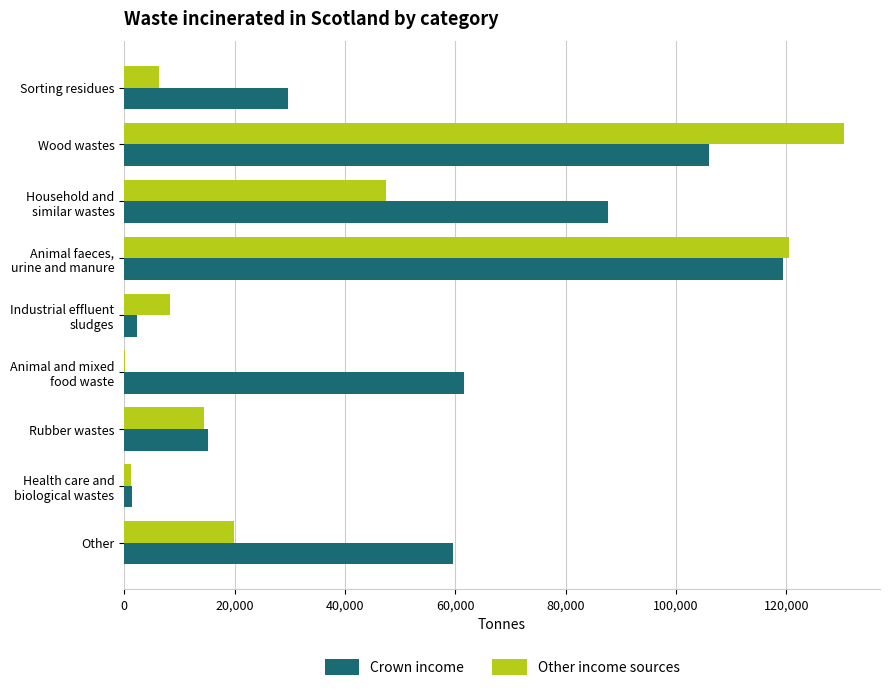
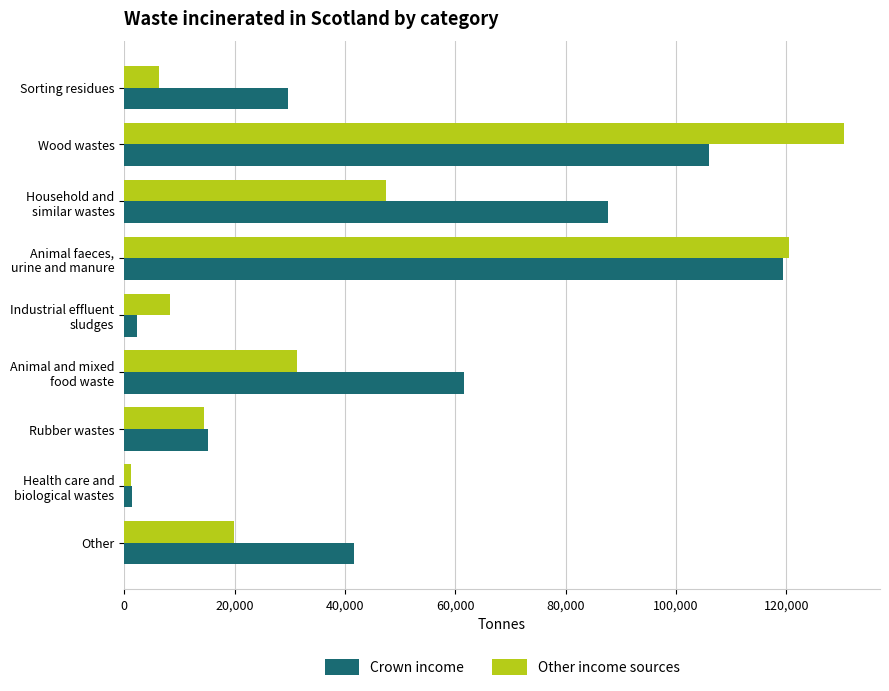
  {
    "Crown income": {
      "Sorting residues": "30,000",
      "Wood wastes": "106,000",
      "Household and similar wastes": "88,000",
      "Animal faeces, urine and manure": "119,000",
      "Industrial effluent sludges": "2,000",
      "Animal and mixed food waste": "62,000",
      "Rubber wastes": "15,000",
      "Health care and biological wastes": "1,000",
-     "Other": "60,000"
+     "Other": "42,000"
    },
    "Other income sources": {
      "Sorting residues": "6,000",
      "Wood wastes": "130,000",
      "Household and similar wastes": "47,000",
      "Animal faeces, urine and manure": "121,000",
      "Industrial effluent sludges": "8,000",
-     "Animal and mixed food waste": "0",
+     "Animal and mixed food waste": "31,000",
      "Rubber wastes": "15,000",
      "Health care and biological wastes": "1,000",
      "Other": "20,000"
    }
  }
